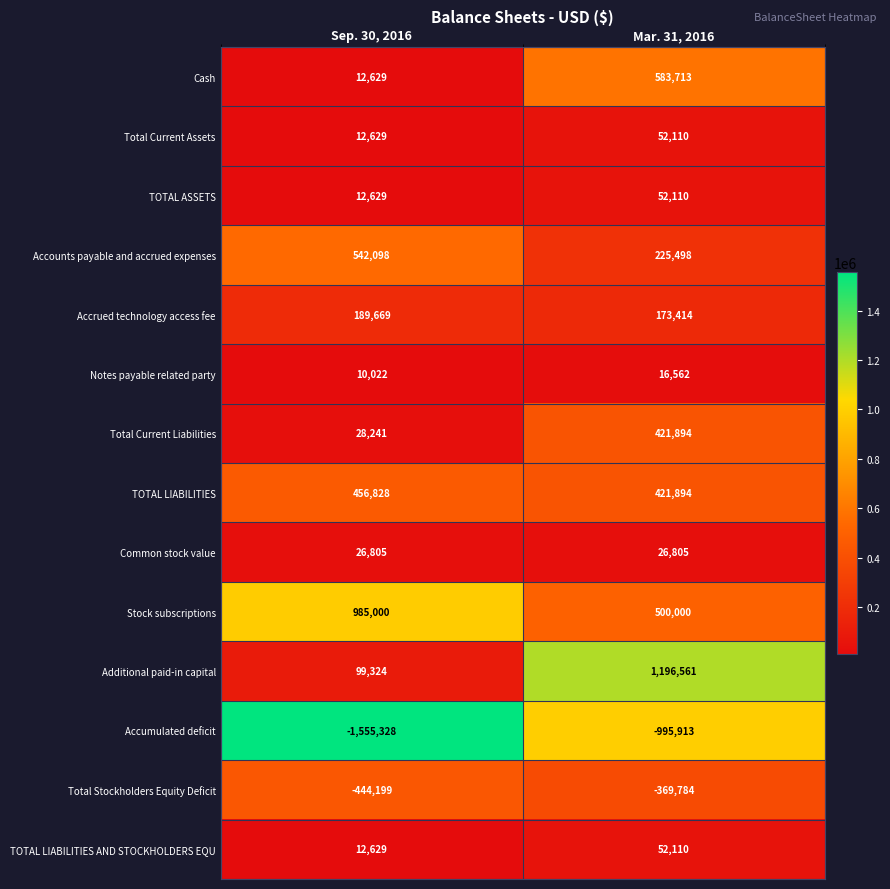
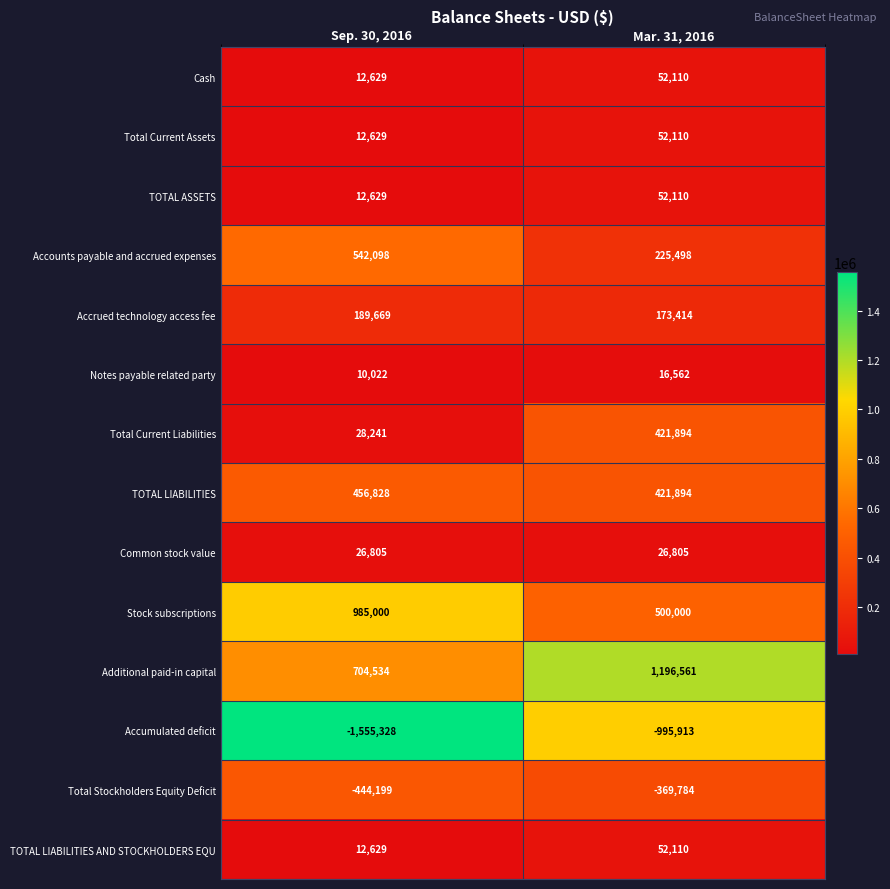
  {
    "Cash": {
      "Sep. 30, 2016": "12,629",
-     "Mar. 31, 2016": "583,713"
+     "Mar. 31, 2016": "52,110"
    },
    "Total Current Assets": {
      "Sep. 30, 2016": "12,629",
      "Mar. 31, 2016": "52,110"
    },
    "TOTAL ASSETS": {
      "Sep. 30, 2016": "12,629",
      "Mar. 31, 2016": "52,110"
    },
    "Accounts payable and accrued expenses": {
      "Sep. 30, 2016": "542,098",
      "Mar. 31, 2016": "225,498"
    },
    "Accrued technology access fee": {
      "Sep. 30, 2016": "189,669",
      "Mar. 31, 2016": "173,414"
    },
    "Notes payable related party": {
      "Sep. 30, 2016": "10,022",
      "Mar. 31, 2016": "16,562"
    },
    "Total Current Liabilities": {
      "Sep. 30, 2016": "28,241",
      "Mar. 31, 2016": "421,894"
    },
    "TOTAL LIABILITIES": {
      "Sep. 30, 2016": "456,828",
      "Mar. 31, 2016": "421,894"
    },
    "Common stock value": {
      "Sep. 30, 2016": "26,805",
      "Mar. 31, 2016": "26,805"
    },
    "Stock subscriptions": {
      "Sep. 30, 2016": "985,000",
      "Mar. 31, 2016": "500,000"
    },
    "Additional paid-in capital": {
-     "Sep. 30, 2016": "99,324",
+     "Sep. 30, 2016": "704,534",
      "Mar. 31, 2016": "1,196,561"
    },
    "Accumulated deficit": {
      "Sep. 30, 2016": "-1,555,328",
      "Mar. 31, 2016": "-995,913"
    },
    "Total Stockholders Equity Deficit": {
      "Sep. 30, 2016": "-444,199",
      "Mar. 31, 2016": "-369,784"
    },
    "TOTAL LIABILITIES AND STOCKHOLDERS EQU": {
      "Sep. 30, 2016": "12,629",
      "Mar. 31, 2016": "52,110"
    }
  }
